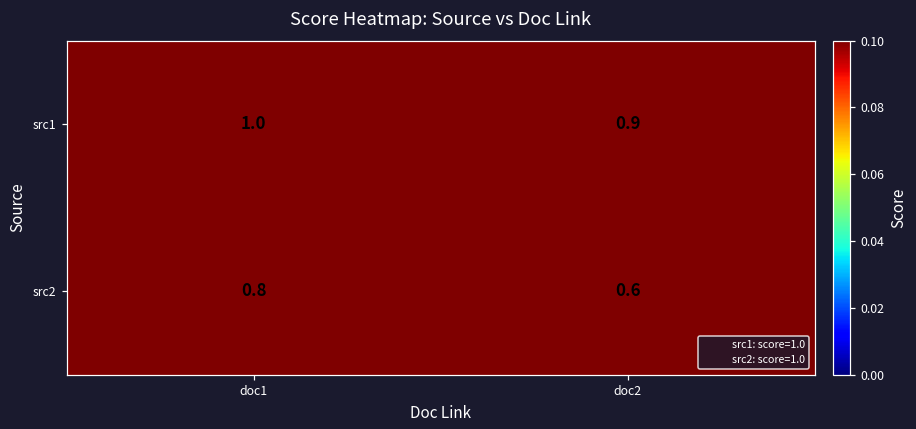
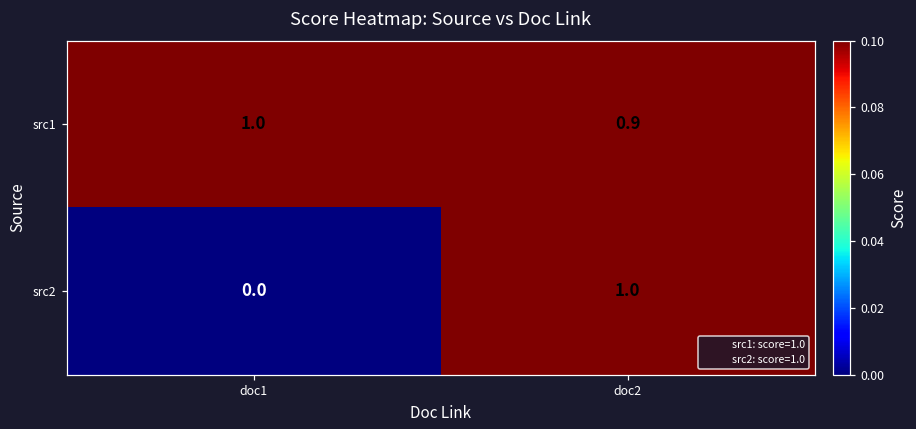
  {
    "src1": {
      "doc1": 1.0,
      "doc2": 0.9
    },
    "src2": {
-     "doc1": 0.8,
-     "doc2": 0.6
+     "doc1": 0.0,
+     "doc2": 1.0
    }
  }
